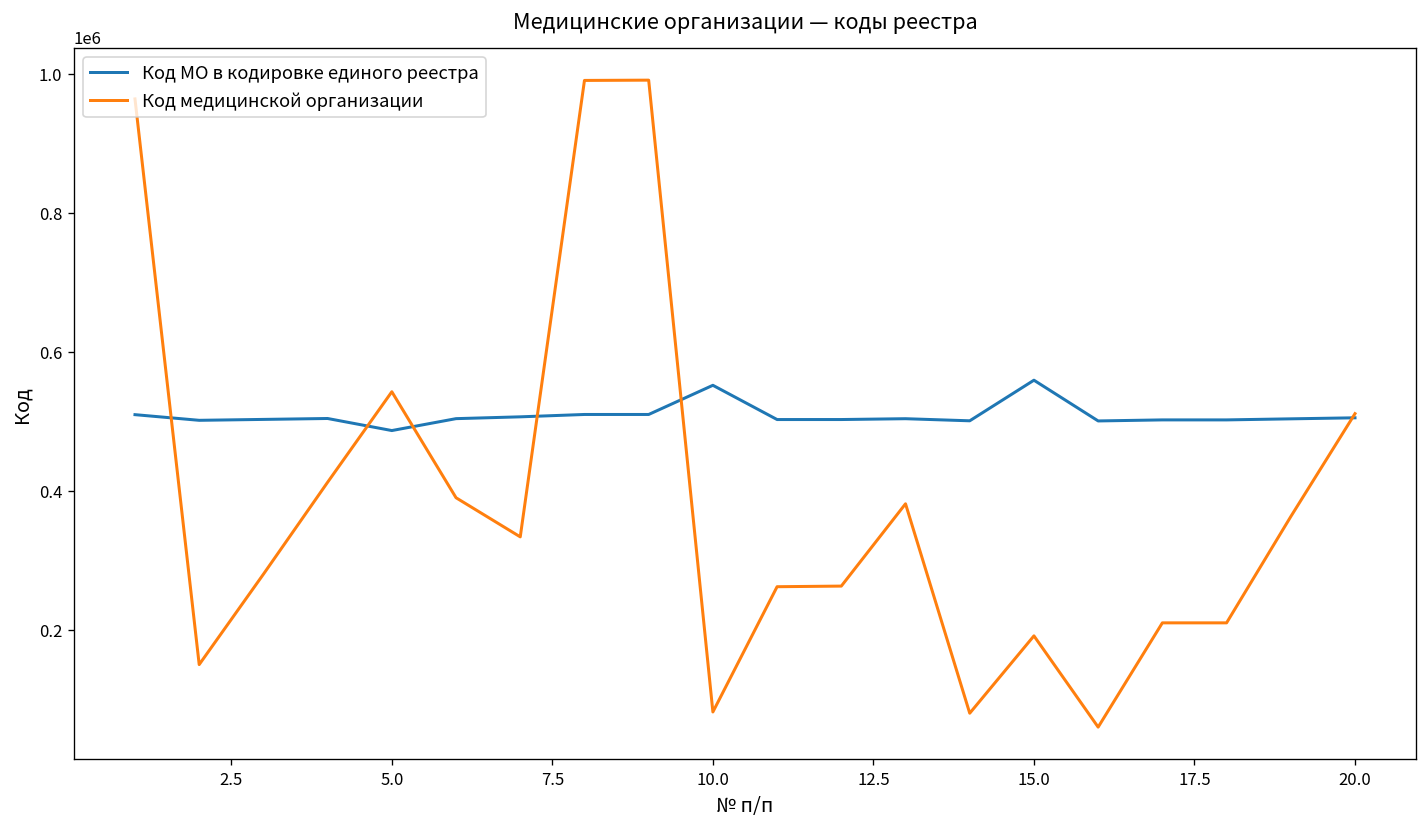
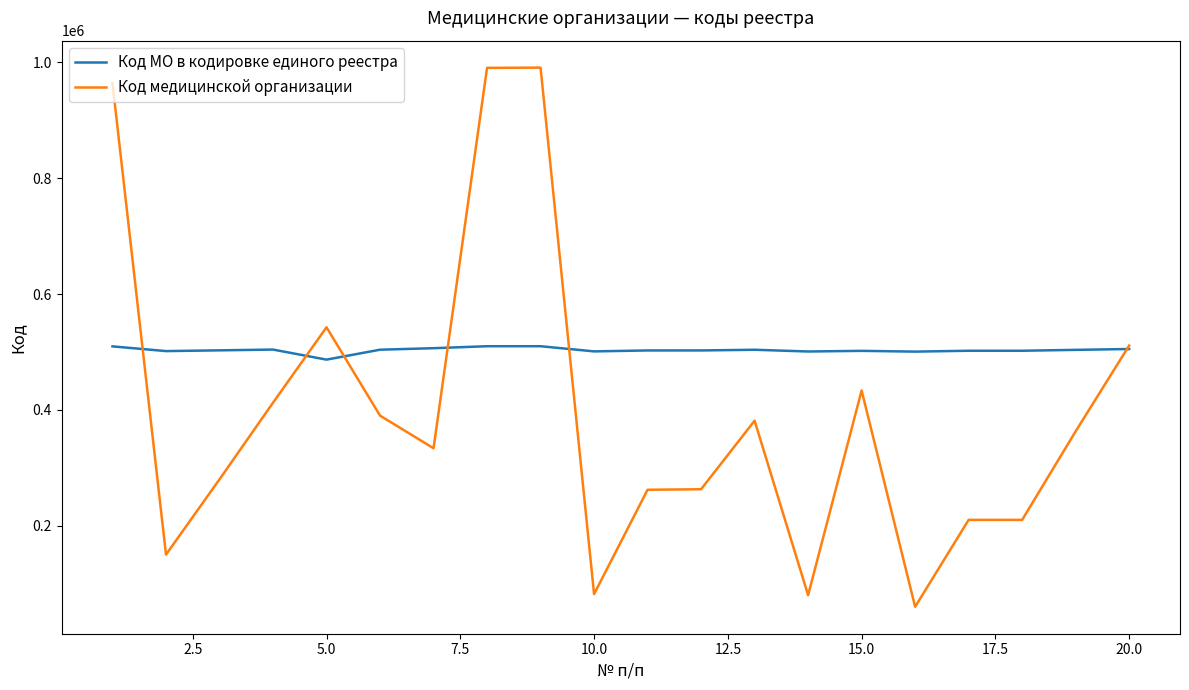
  {
    "Код МО в кодировке единого реестра": {
      "5.0": 490000,
-     "10.0": 550000,
-     "15.0": 560000,
+     "10.0": 500000,
+     "15.0": 500000,
      "20.0": 510000
    },
    "Код медицинской организации": {
      "5.0": 540000,
      "10.0": 80000,
-     "15.0": 190000,
+     "15.0": 430000,
      "20.0": 510000
    }
  }
